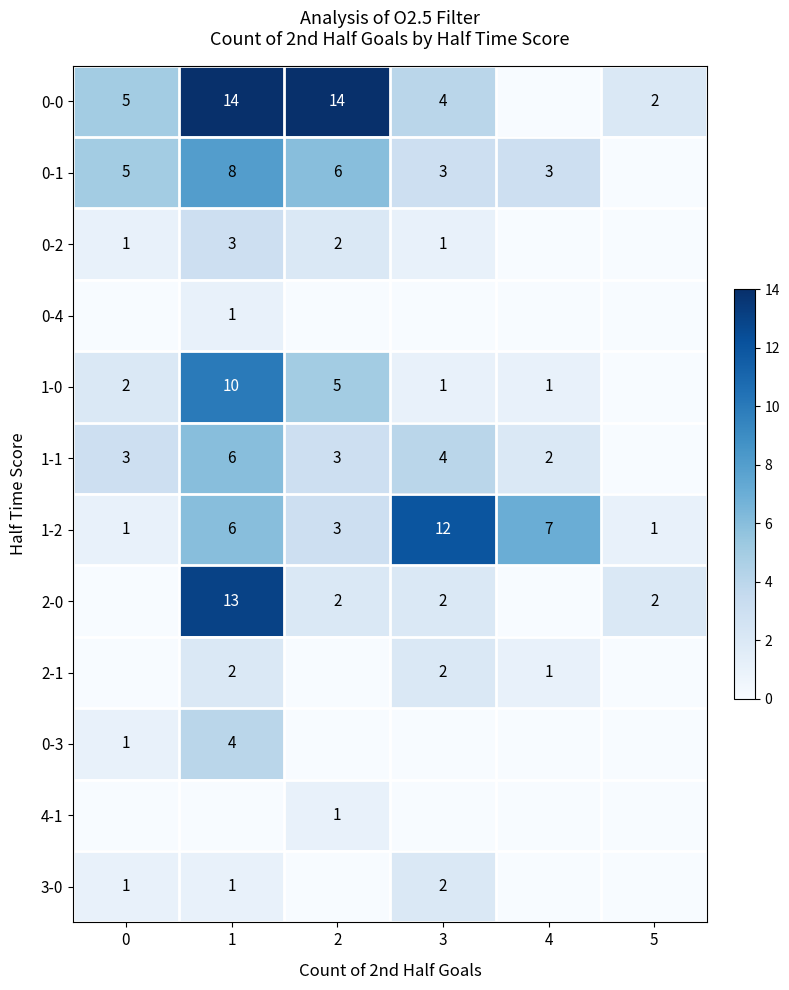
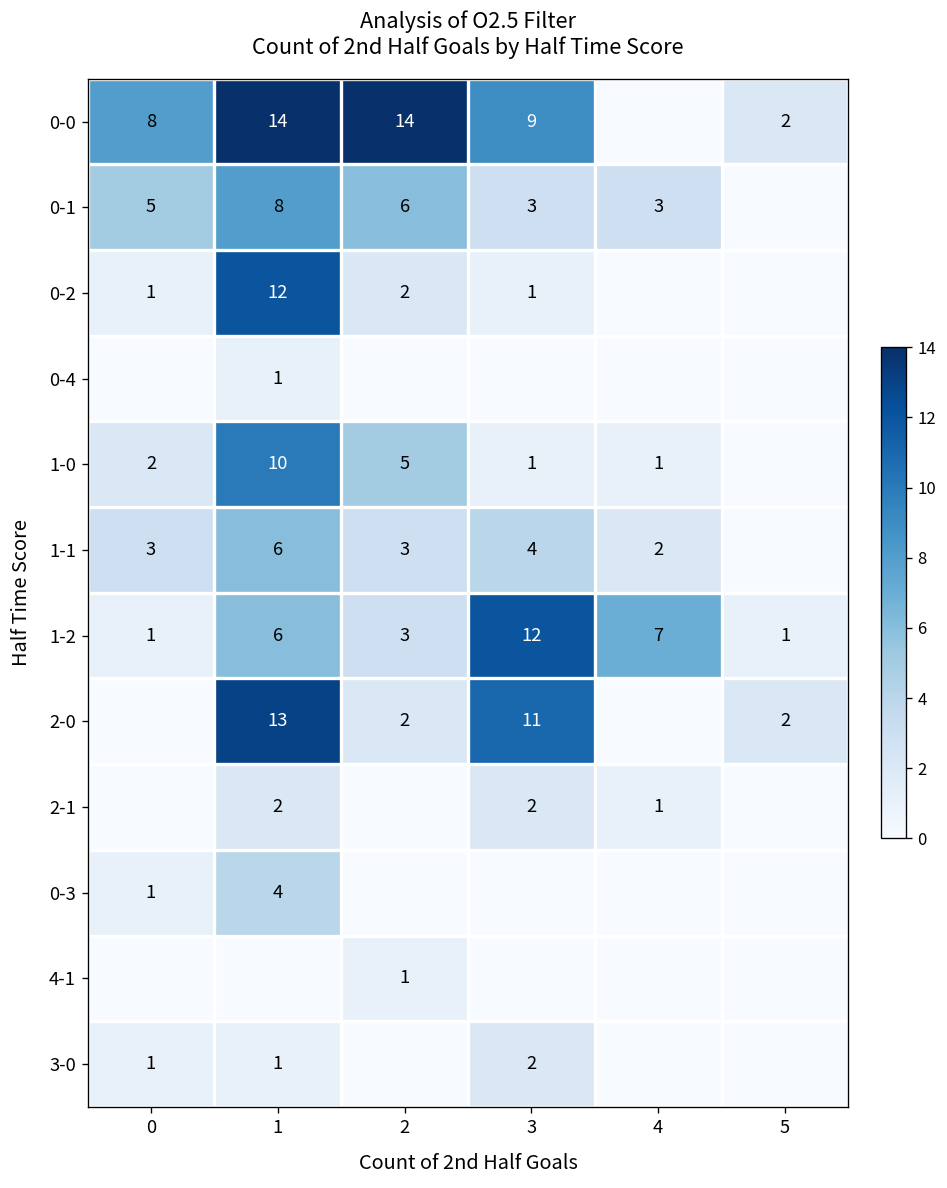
  {
    "0-0": {
-     "0": 5,
+     "0": 8,
      "1": 14,
      "2": 14,
-     "3": 4,
+     "3": 9,
      "5": 2
    },
    "0-1": {
      "0": 5,
      "1": 8,
      "2": 6,
      "3": 3,
      "4": 3
    },
    "0-2": {
      "0": 1,
-     "1": 3,
+     "1": 12,
      "2": 2,
      "3": 1
    },
    "0-4": {
      "1": 1
    },
    "1-0": {
      "0": 2,
      "1": 10,
      "2": 5,
      "3": 1,
      "4": 1
    },
    "1-1": {
      "0": 3,
      "1": 6,
      "2": 3,
      "3": 4,
      "4": 2
    },
    "1-2": {
      "0": 1,
      "1": 6,
      "2": 3,
      "3": 12,
      "4": 7,
      "5": 1
    },
    "2-0": {
      "1": 13,
      "2": 2,
-     "3": 2,
+     "3": 11,
      "5": 2
    },
    "2-1": {
      "1": 2,
      "3": 2,
      "4": 1
    },
    "0-3": {
      "0": 1,
      "1": 4
    },
    "4-1": {
      "2": 1
    },
    "3-0": {
      "0": 1,
      "1": 1,
      "3": 2
    }
  }
